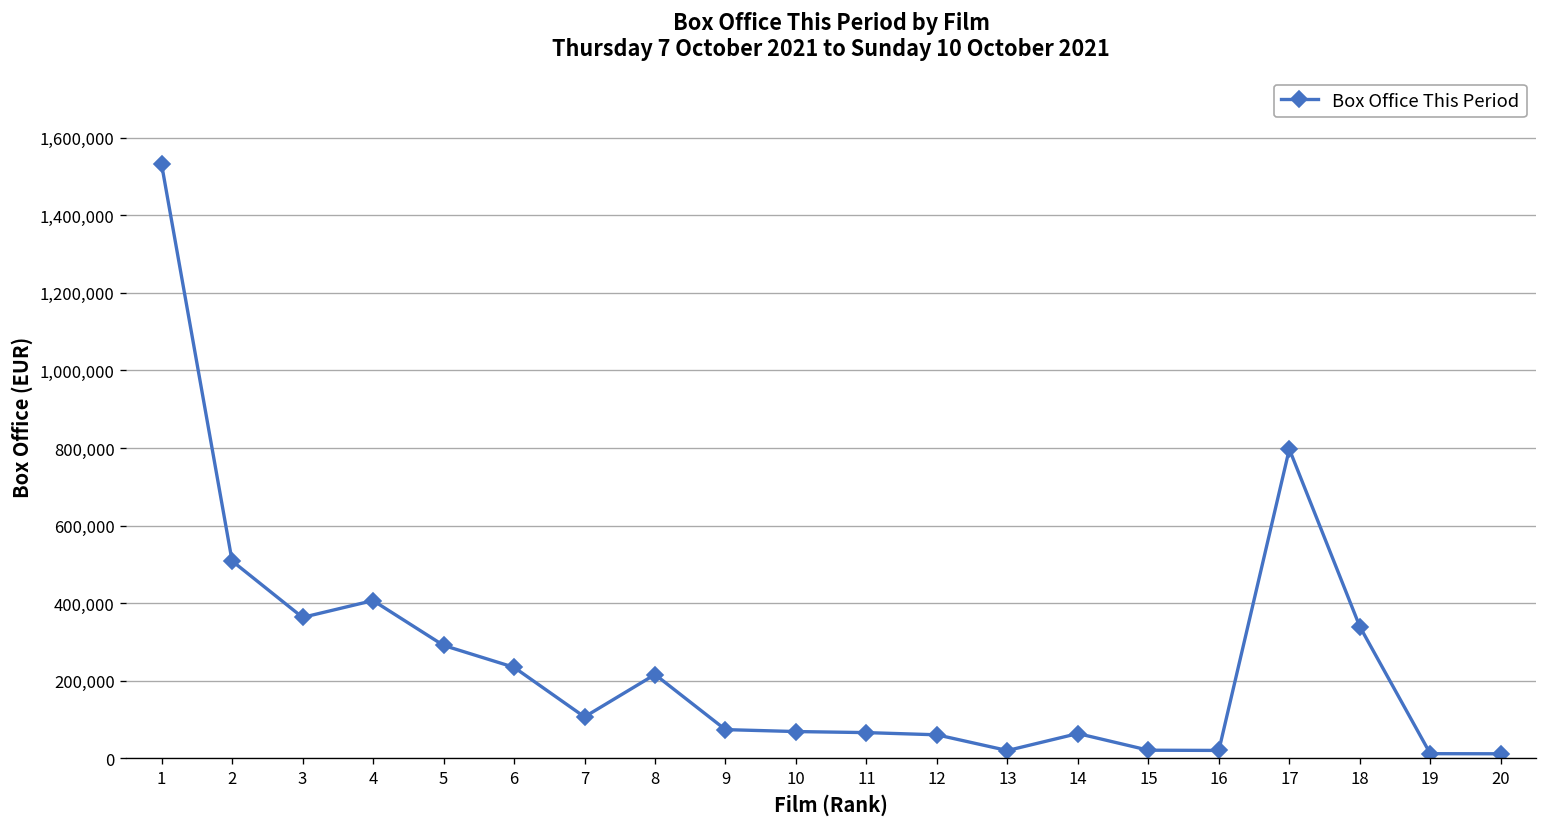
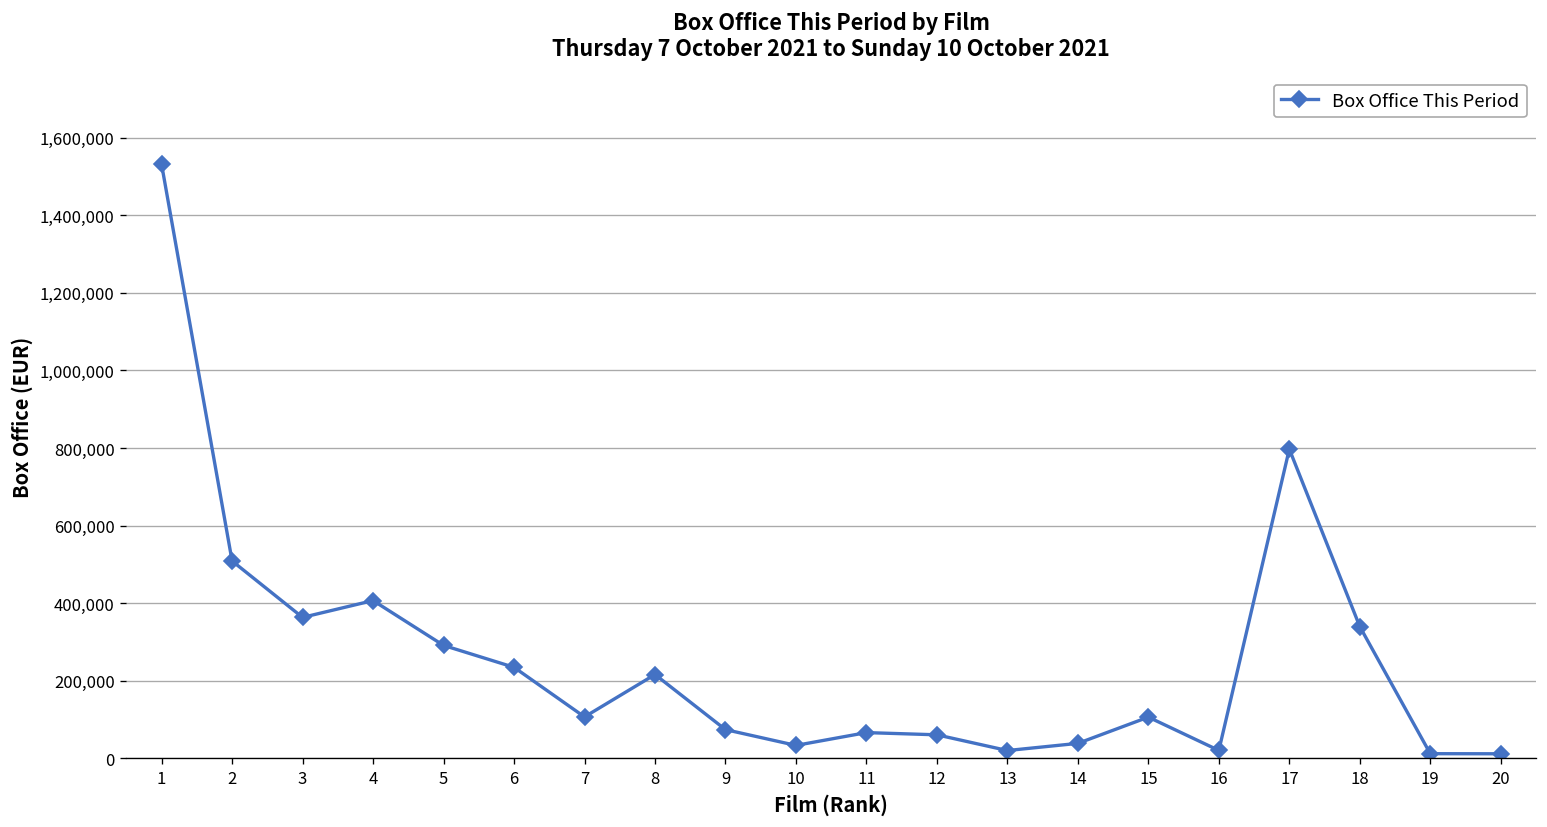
  {
    "1": "1,530,000",
    "2": "510,000",
    "3": "360,000",
    "4": "410,000",
    "5": "290,000",
    "6": "230,000",
    "7": "110,000",
    "8": "220,000",
    "9": "70,000",
-   "10": "70,000",
+   "10": "30,000",
    "11": "70,000",
    "12": "60,000",
    "13": "20,000",
-   "14": "60,000",
-   "15": "20,000",
+   "14": "40,000",
+   "15": "110,000",
    "16": "20,000",
    "17": "800,000",
    "18": "340,000",
    "19": "10,000",
    "20": "10,000"
  }
